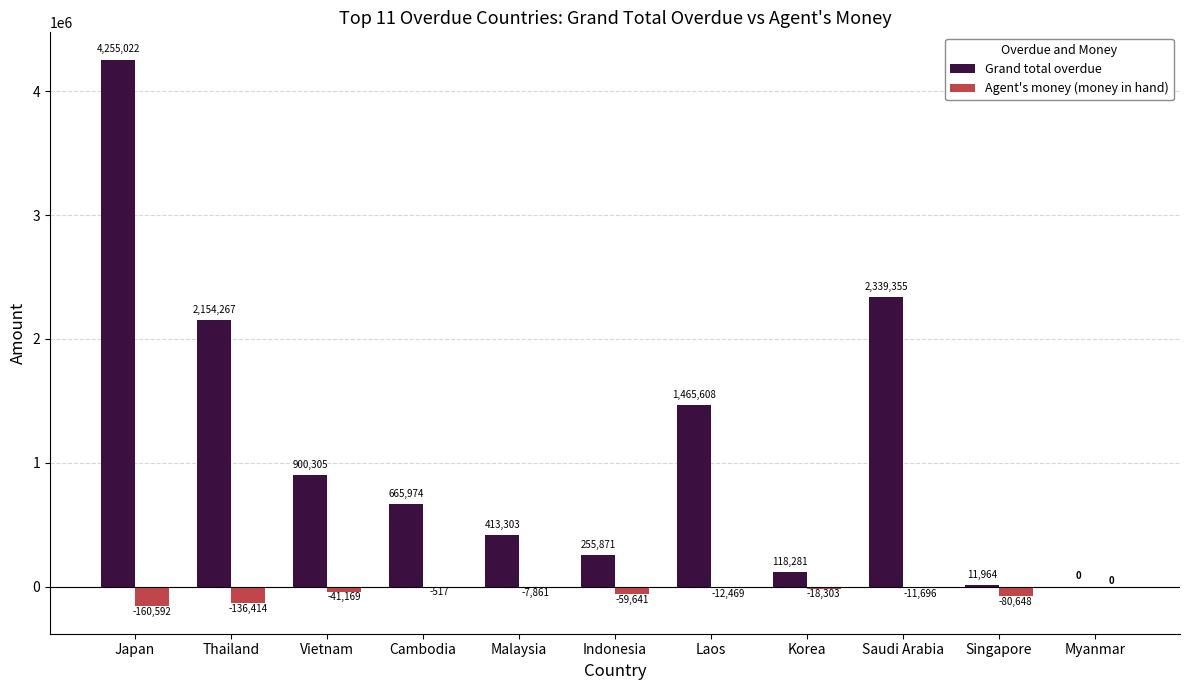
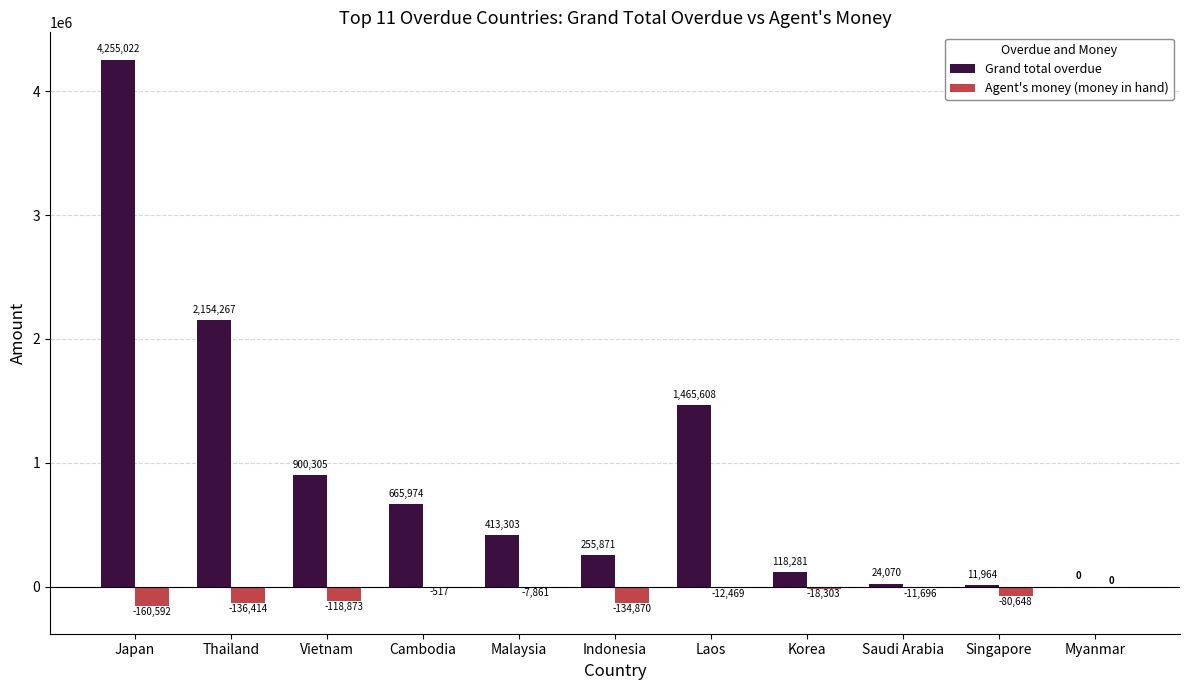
  {
    "Grand total overdue": {
      "Japan": "4,255,022",
      "Thailand": "2,154,267",
      "Vietnam": "900,305",
      "Cambodia": "665,974",
      "Malaysia": "413,303",
      "Indonesia": "255,871",
      "Laos": "1,465,608",
      "Korea": "118,281",
-     "Saudi Arabia": "2,339,355",
+     "Saudi Arabia": "24,070",
      "Singapore": "11,964",
      "Myanmar": "0"
    },
    "Agent's money (money in hand)": {
      "Japan": "-160,592",
      "Thailand": "-136,414",
-     "Vietnam": "-41,169",
+     "Vietnam": "-118,873",
      "Cambodia": "-517",
      "Malaysia": "-7,861",
-     "Indonesia": "-59,641",
+     "Indonesia": "-134,870",
      "Laos": "-12,469",
      "Korea": "-18,303",
      "Saudi Arabia": "-11,696",
      "Singapore": "-80,648",
      "Myanmar": "0"
    }
  }
